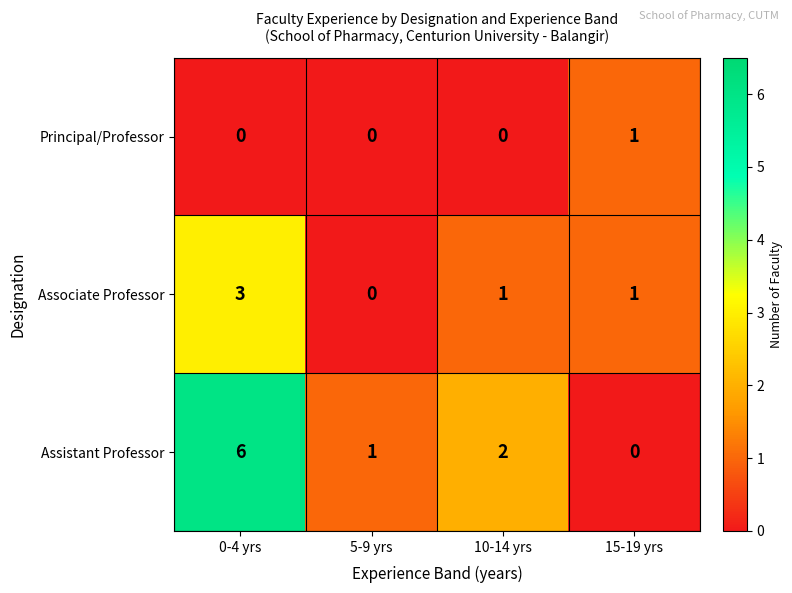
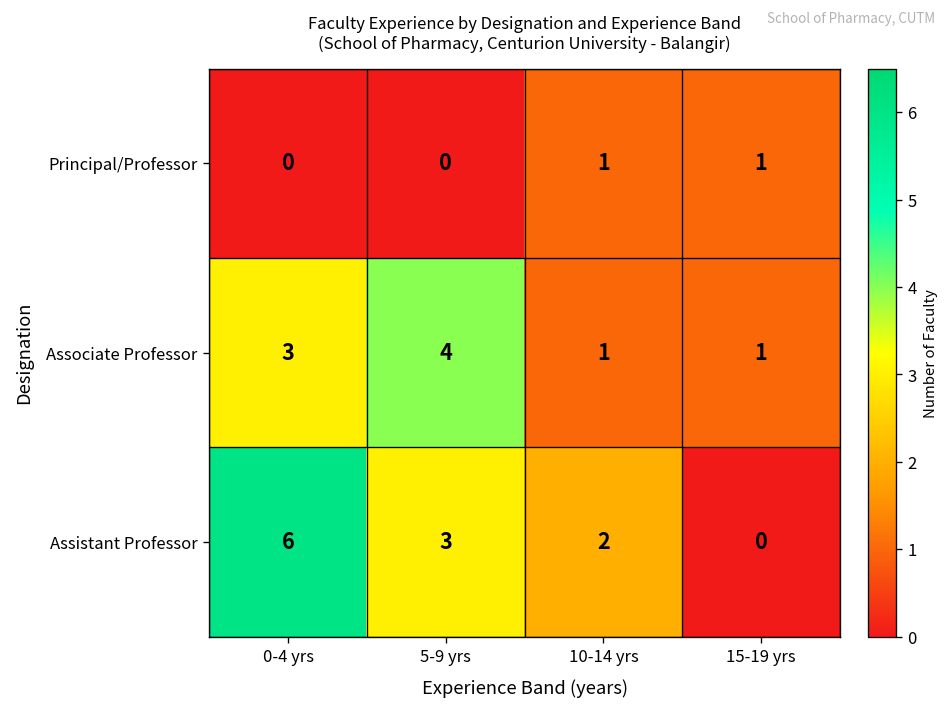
  {
    "Principal/Professor": {
      "0-4 yrs": 0,
      "5-9 yrs": 0,
-     "10-14 yrs": 0,
+     "10-14 yrs": 1,
      "15-19 yrs": 1
    },
    "Associate Professor": {
      "0-4 yrs": 3,
-     "5-9 yrs": 0,
+     "5-9 yrs": 4,
      "10-14 yrs": 1,
      "15-19 yrs": 1
    },
    "Assistant Professor": {
      "0-4 yrs": 6,
-     "5-9 yrs": 1,
+     "5-9 yrs": 3,
      "10-14 yrs": 2,
      "15-19 yrs": 0
    }
  }
